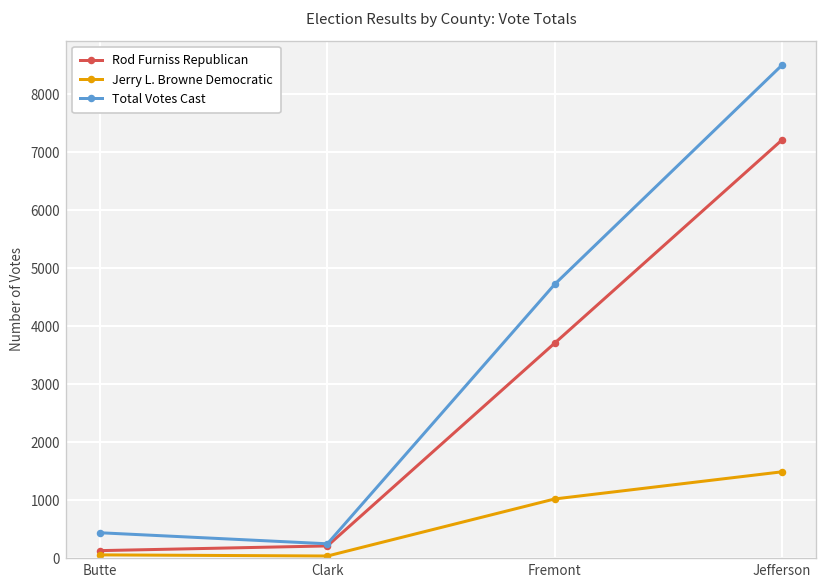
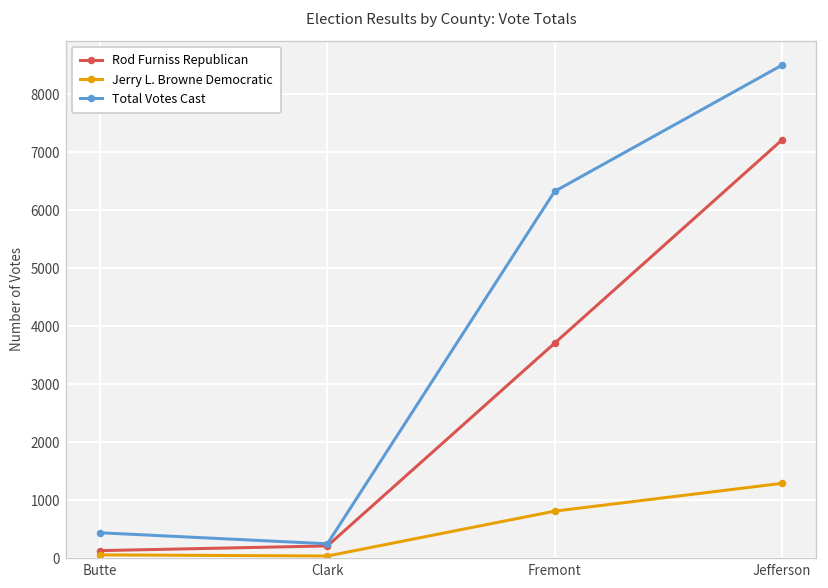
  {
    "Rod Furniss Republican": {
      "Butte": 100,
      "Fremont": 3700,
      "Jefferson": 7200
    },
    "Jerry L. Browne Democratic": {
      "Butte": 100,
      "Clark": 0,
-     "Fremont": 1000,
-     "Jefferson": 1500
+     "Fremont": 800,
+     "Jefferson": 1300
    },
    "Total Votes Cast": {
      "Butte": 400,
-     "Fremont": 4700,
+     "Fremont": 6300,
      "Jefferson": 8500
    }
  }
